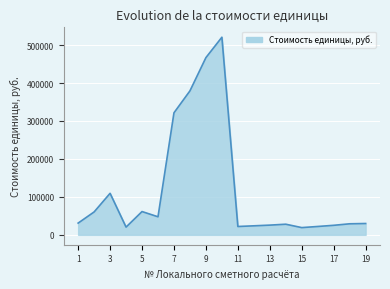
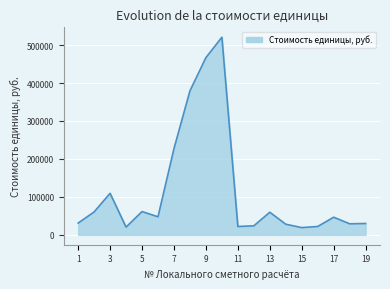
  {
    "1": 30000,
    "3": 110000,
    "5": 60000,
-   "7": 320000,
+   "7": 230000,
    "9": 470000,
    "11": 20000,
-   "13": 30000,
+   "13": 60000,
    "15": 20000,
-   "17": 30000,
+   "17": 50000,
    "19": 30000
  }
